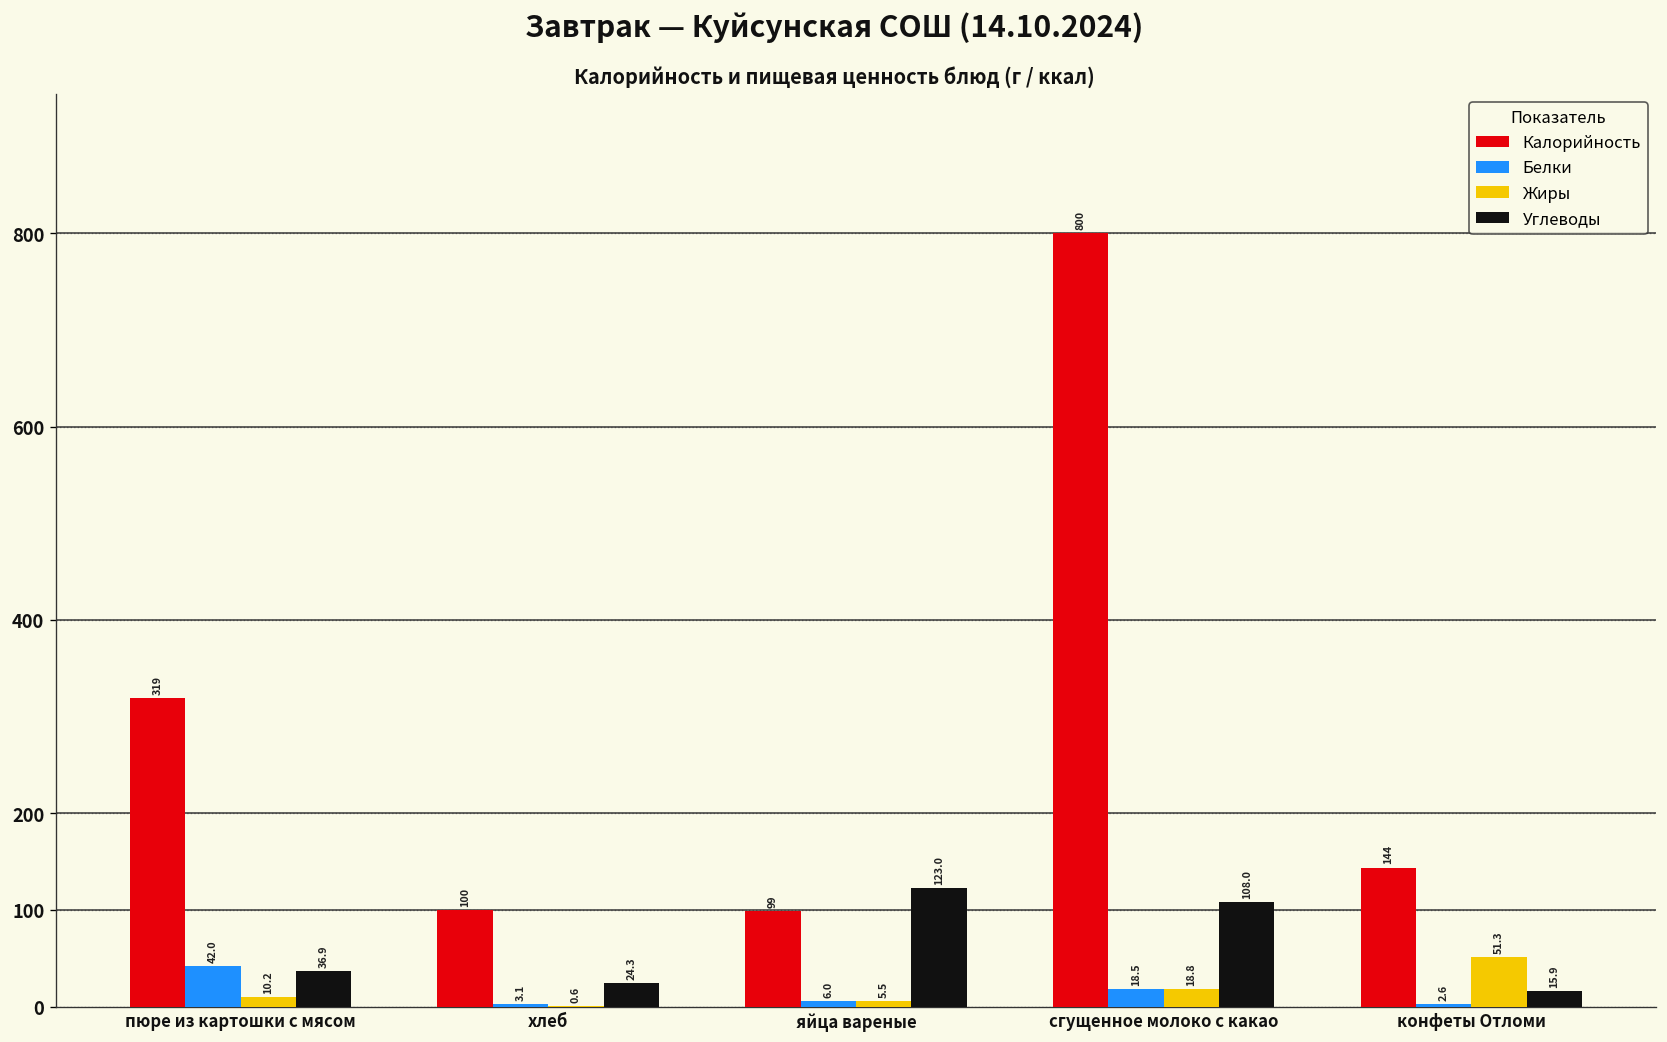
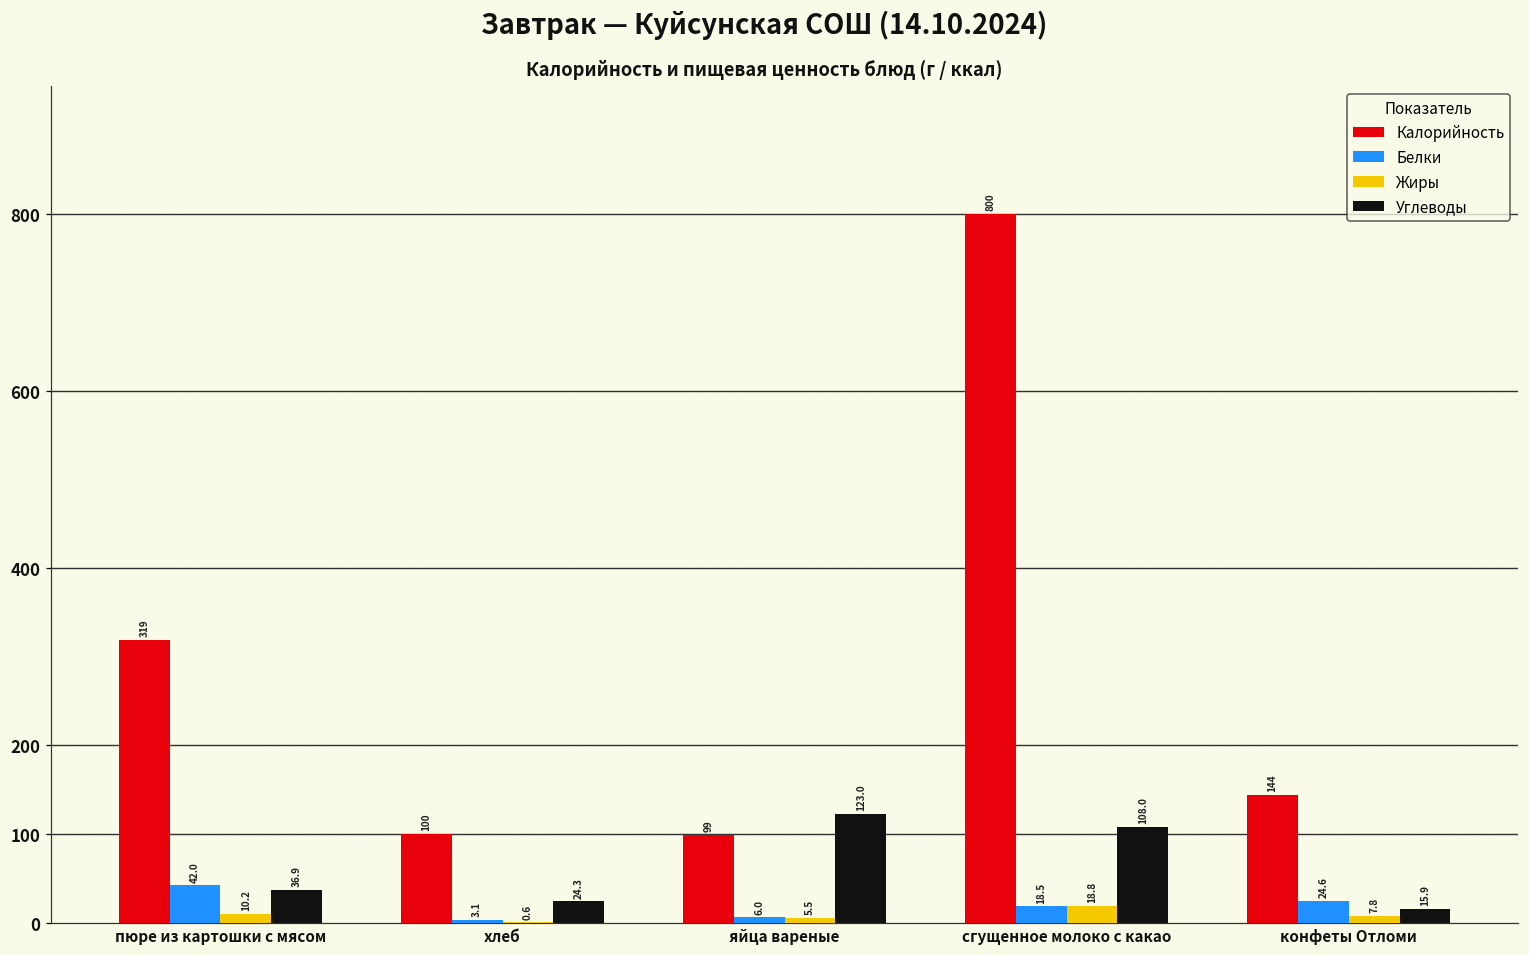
  {
    "Калорийность": {
      "пюре из картошки с мясом": 319,
      "хлеб": 100,
      "яйца вареные": 99,
      "сгущенное молоко с какао": 800,
      "конфеты Отломи": 144
    },
    "Белки": {
      "пюре из картошки с мясом": 42.0,
      "хлеб": 3.1,
      "яйца вареные": 6.0,
      "сгущенное молоко с какао": 18.5,
-     "конфеты Отломи": 2.6
+     "конфеты Отломи": 24.6
    },
    "Жиры": {
      "пюре из картошки с мясом": 10.2,
      "хлеб": 0.6,
      "яйца вареные": 5.5,
      "сгущенное молоко с какао": 18.8,
-     "конфеты Отломи": 51.3
+     "конфеты Отломи": 7.8
    },
    "Углеводы": {
      "пюре из картошки с мясом": 36.9,
      "хлеб": 24.3,
      "яйца вареные": 123.0,
      "сгущенное молоко с какао": 108.0,
      "конфеты Отломи": 15.9
    }
  }
